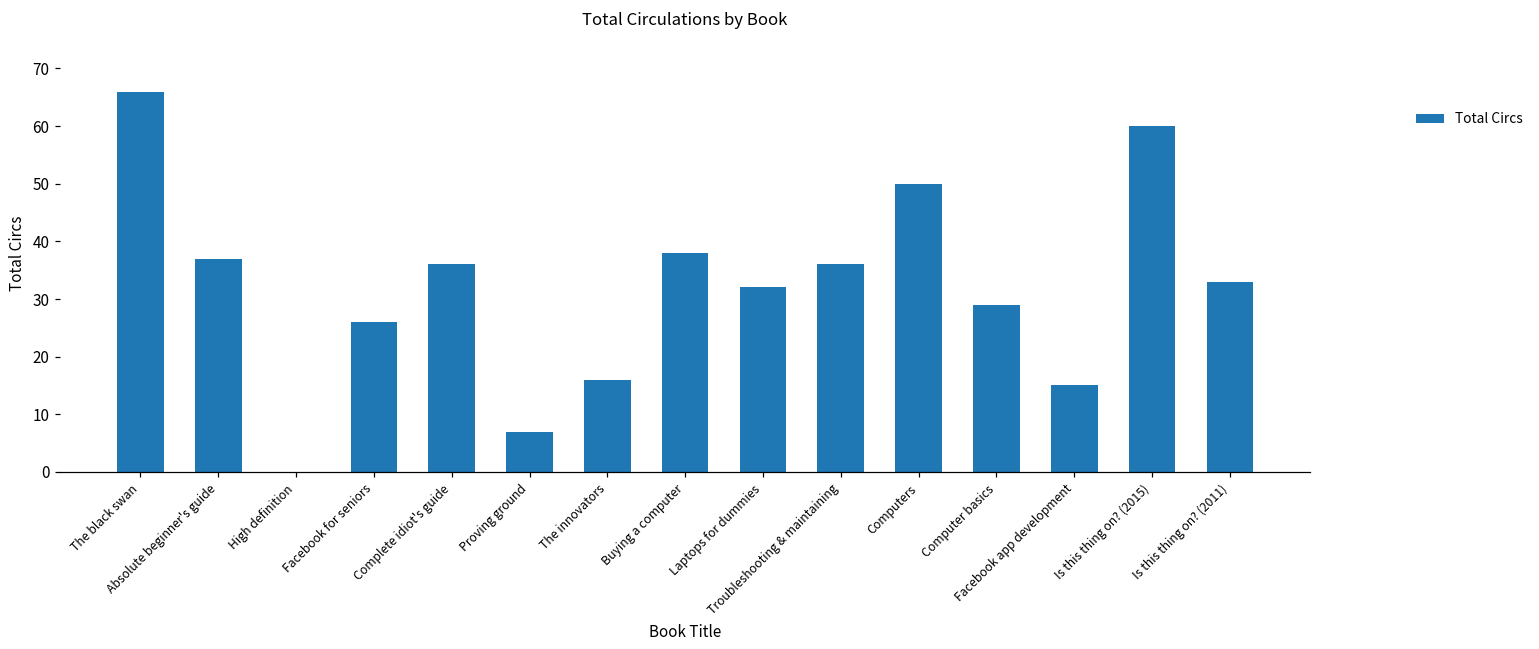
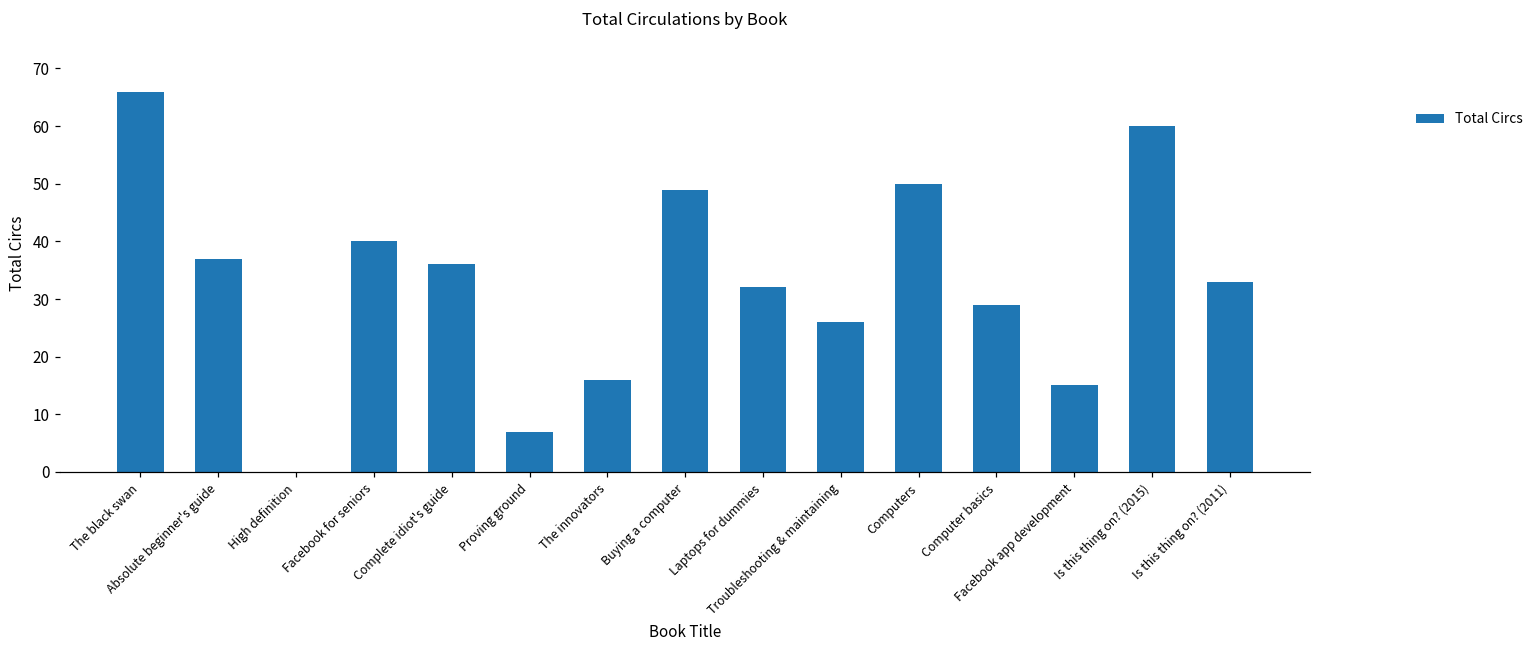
  {
    "The black swan": 66,
    "Absolute beginner's guide": 37,
    "High definition": 0,
-   "Facebook for seniors": 26,
+   "Facebook for seniors": 40,
    "Complete idiot's guide": 36,
    "Proving ground": 7,
    "The innovators": 16,
-   "Buying a computer": 38,
+   "Buying a computer": 49,
    "Laptops for dummies": 32,
-   "Troubleshooting & maintaining": 36,
+   "Troubleshooting & maintaining": 26,
    "Computers": 50,
    "Computer basics": 29,
    "Facebook app development": 15,
    "Is this thing on? (2015)": 60,
    "Is this thing on? (2011)": 33
  }
